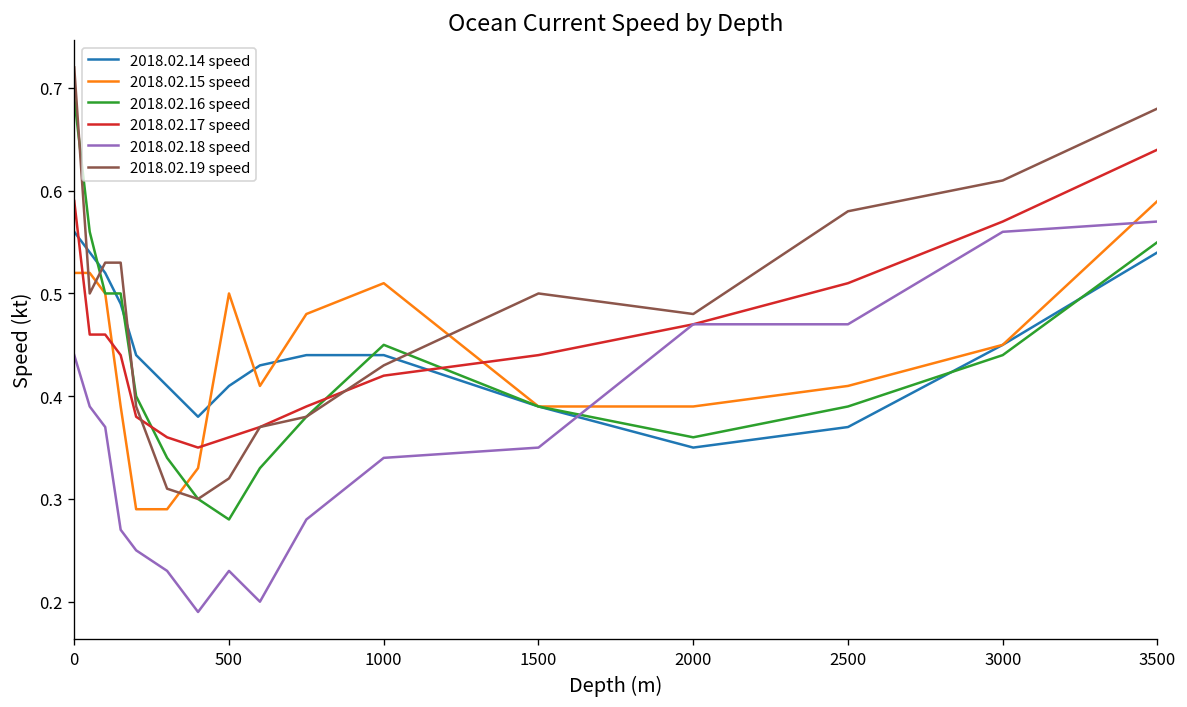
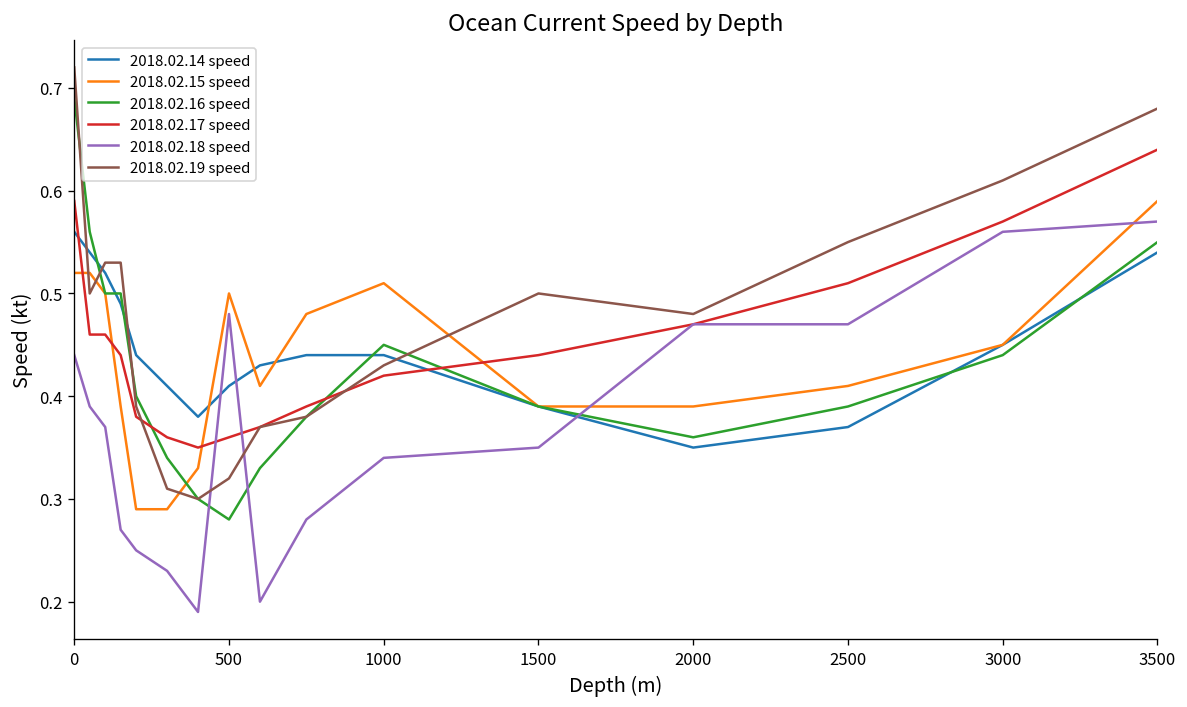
  {
    "2018.02.14 speed": {
      "0": 0.56,
      "500": 0.41,
      "1000": 0.44,
      "2000": 0.35,
      "2500": 0.37,
      "3500": 0.54
    },
    "2018.02.15 speed": {
      "0": 0.52,
      "500": 0.50,
      "1000": 0.51,
      "2000": 0.39,
      "2500": 0.41,
      "3500": 0.59
    },
    "2018.02.16 speed": {
      "0": 0.69,
      "500": 0.28,
      "1000": 0.45,
      "2000": 0.36,
      "2500": 0.39,
      "3000": 0.44,
      "3500": 0.55
    },
    "2018.02.17 speed": {
      "0": 0.59,
      "500": 0.36,
      "1000": 0.42,
      "1500": 0.44,
      "2500": 0.51,
      "3000": 0.57,
      "3500": 0.64
    },
    "2018.02.18 speed": {
      "0": 0.44,
-     "500": 0.23,
+     "500": 0.48,
      "1000": 0.34,
      "1500": 0.35,
      "2500": 0.47,
      "3000": 0.56,
      "3500": 0.57
    },
    "2018.02.19 speed": {
      "0": 0.72,
      "500": 0.32,
      "1000": 0.43,
      "1500": 0.50,
      "2000": 0.48,
-     "2500": 0.58,
+     "2500": 0.55,
      "3000": 0.61,
      "3500": 0.68
    }
  }
